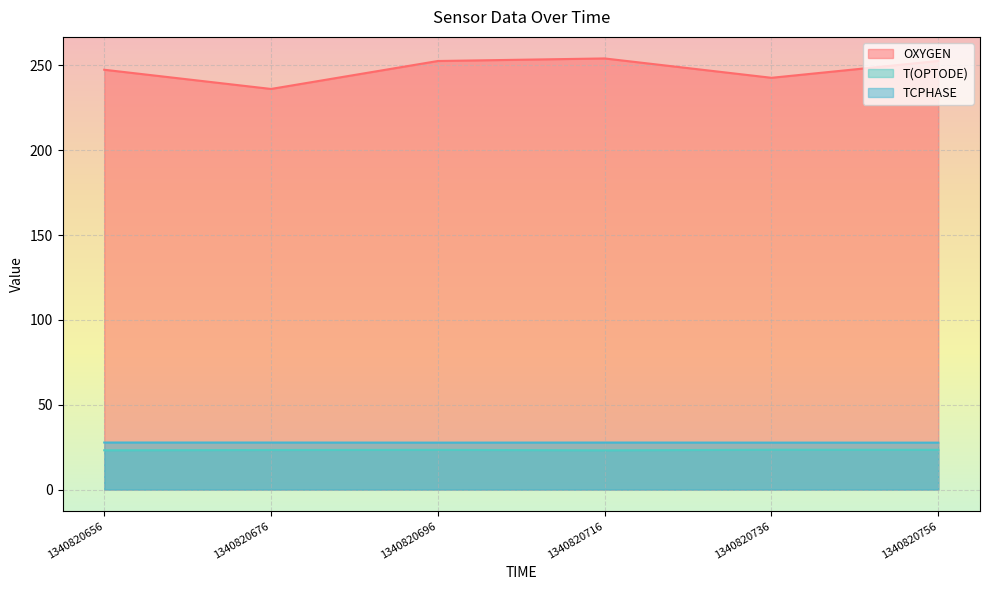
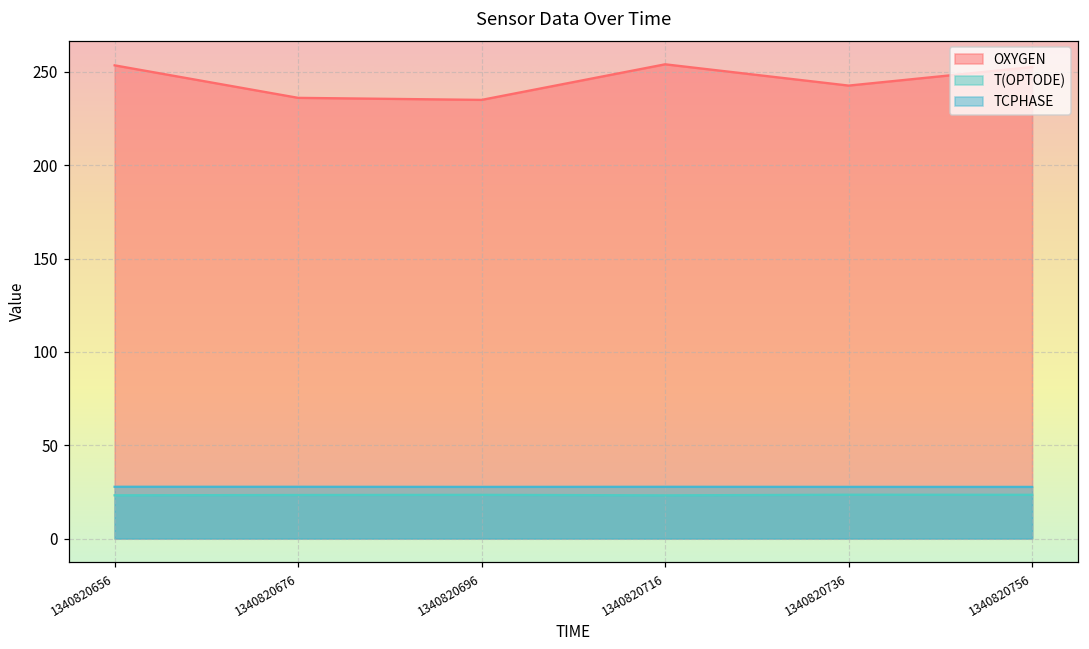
  {
    "OXYGEN": {
-     "1340820656": 247,
+     "1340820656": 254,
      "1340820676": 236,
-     "1340820696": 253,
+     "1340820696": 235,
      "1340820716": 254,
      "1340820736": 243
    }
  }
